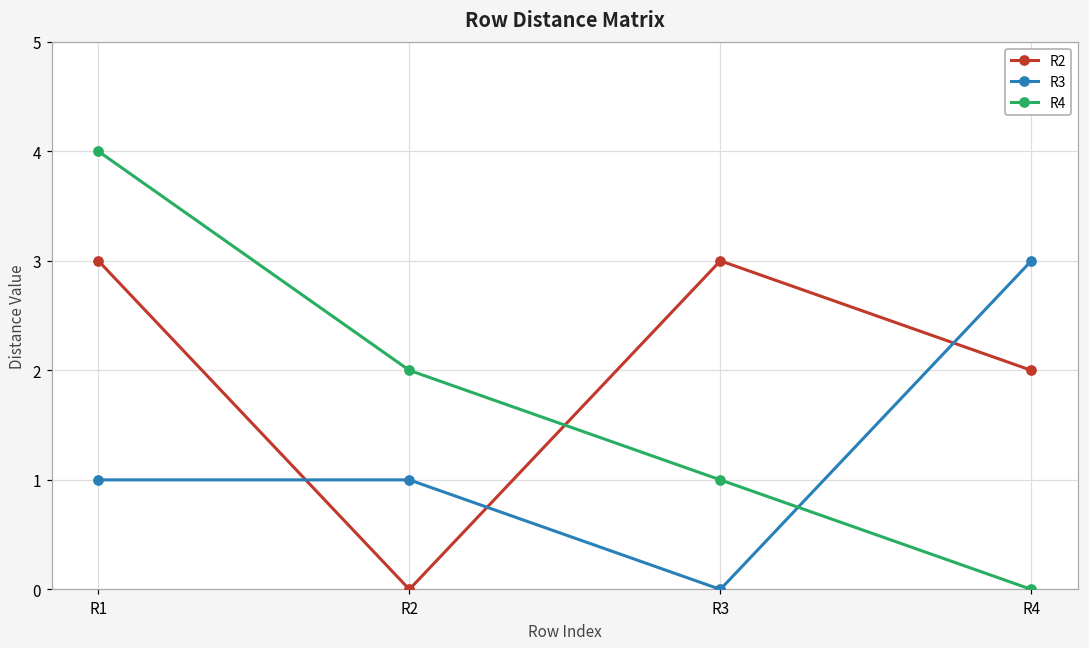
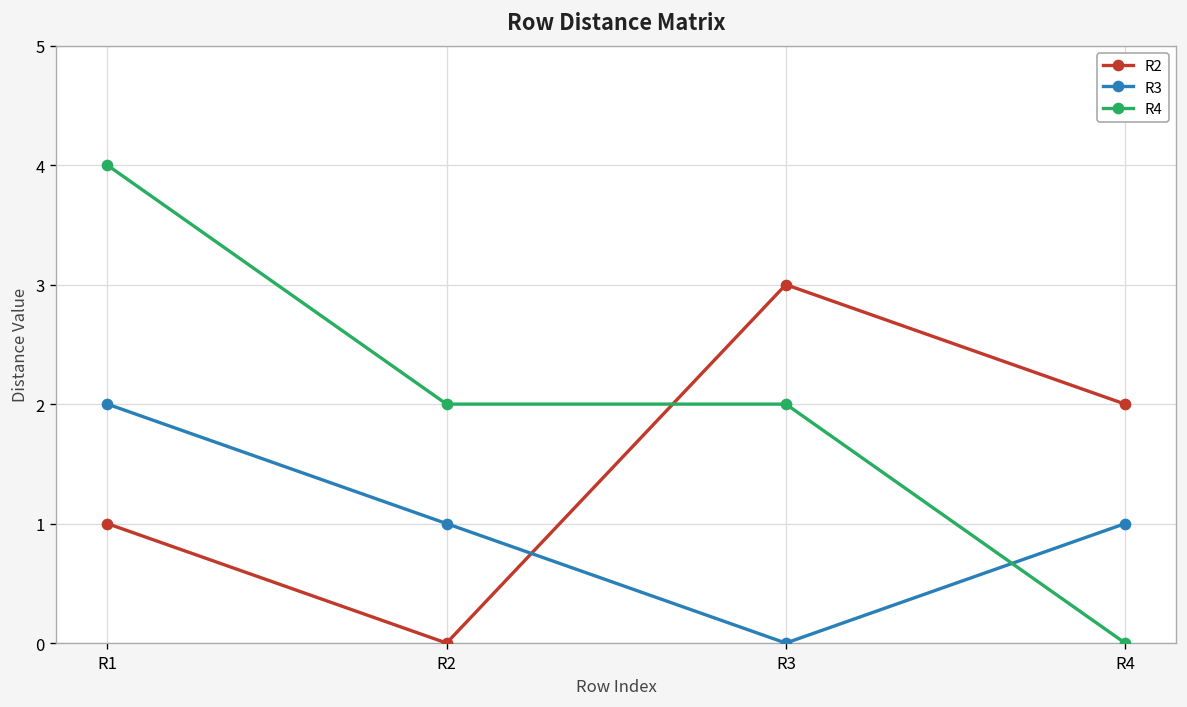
  {
    "R2": {
-     "R1": 3,
+     "R1": 1,
      "R2": 0,
      "R3": 3,
      "R4": 2
    },
    "R3": {
-     "R1": 1,
+     "R1": 2,
      "R2": 1,
      "R3": 0,
-     "R4": 3
+     "R4": 1
    },
    "R4": {
      "R1": 4,
      "R2": 2,
-     "R3": 1,
+     "R3": 2,
      "R4": 0
    }
  }
